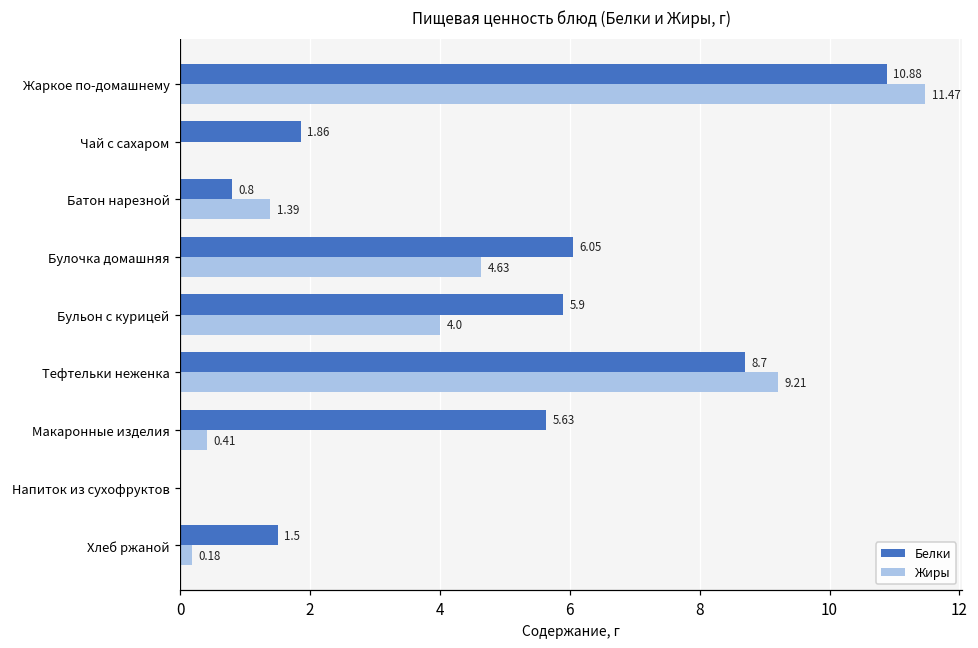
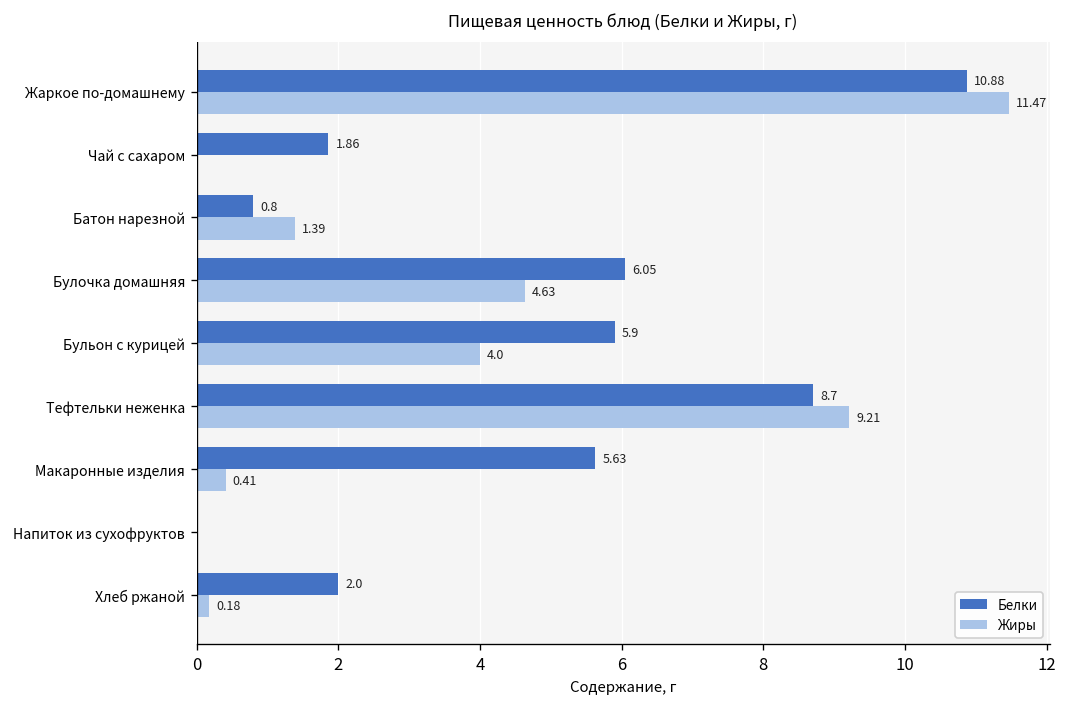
  {
    "Белки": {
      "Жаркое по-домашнему": 10.88,
      "Чай с сахаром": 1.86,
      "Батон нарезной": 0.8,
      "Булочка домашняя": 6.05,
      "Бульон с курицей": 5.9,
      "Тефтельки неженка": 8.7,
      "Макаронные изделия": 5.63,
-     "Хлеб ржаной": 1.5
+     "Хлеб ржаной": 2.0
    },
    "Жиры": {
      "Жаркое по-домашнему": 11.47,
      "Батон нарезной": 1.39,
      "Булочка домашняя": 4.63,
      "Бульон с курицей": 4.0,
      "Тефтельки неженка": 9.21,
      "Макаронные изделия": 0.41,
      "Хлеб ржаной": 0.18
    }
  }
